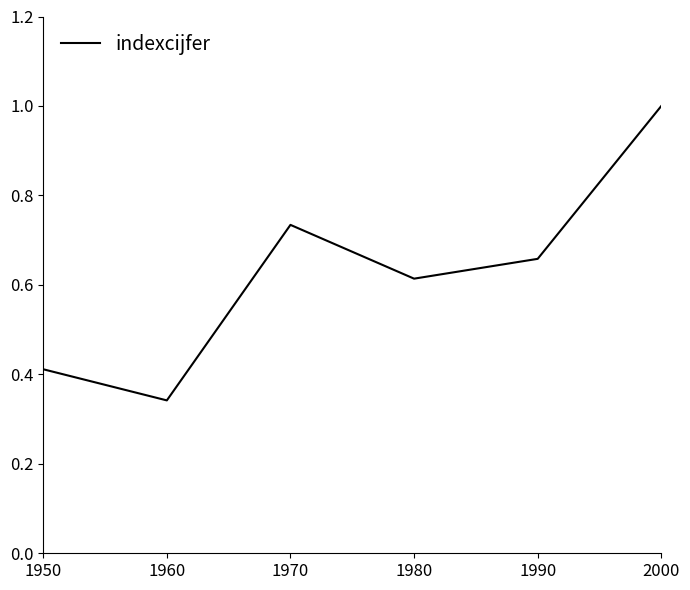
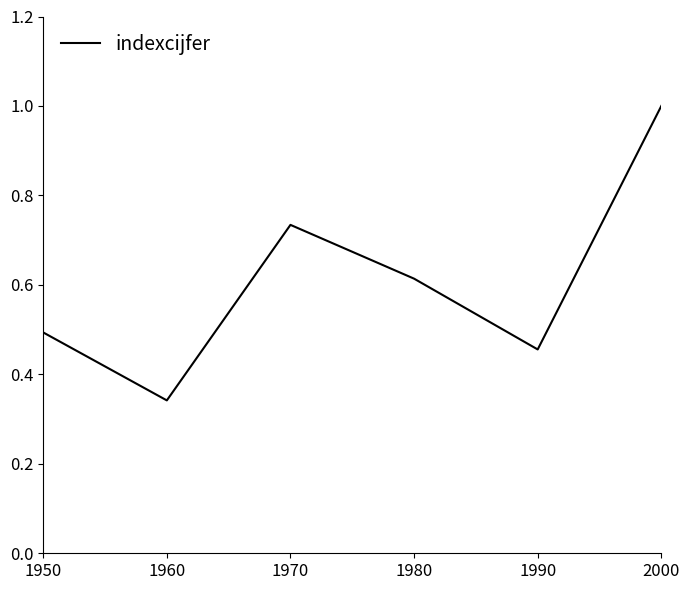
  {
-   "1950": 0.41,
+   "1950": 0.49,
    "1960": 0.34,
    "1970": 0.73,
    "1980": 0.61,
-   "1990": 0.66,
+   "1990": 0.46,
    "2000": 1.00
  }
